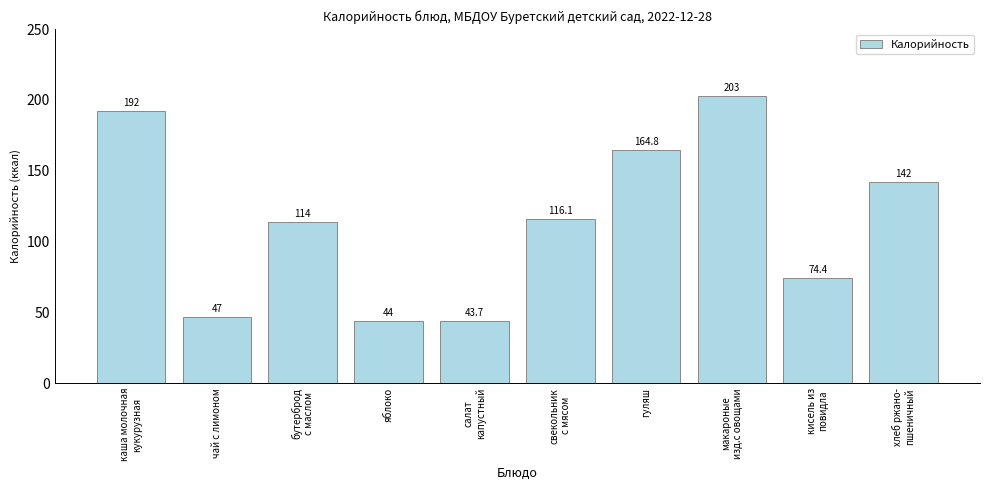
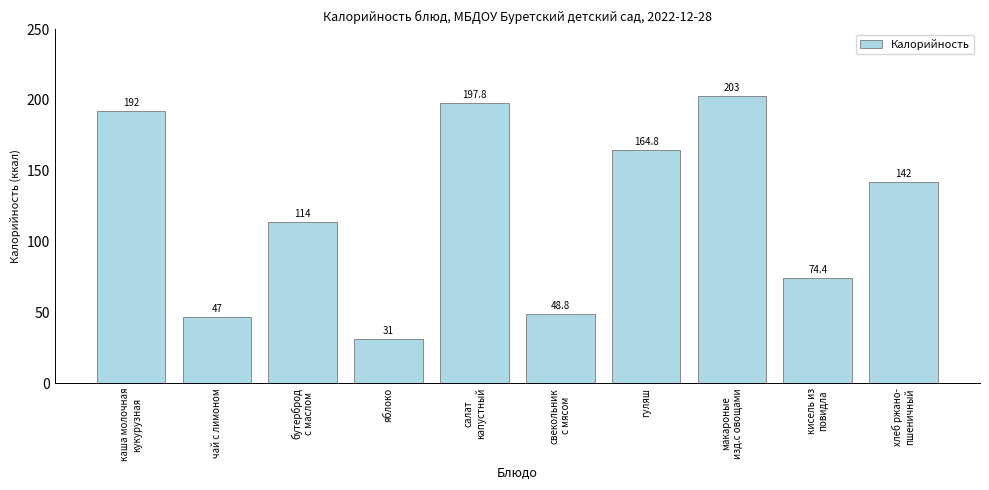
  {
    "каша молочная кукурузная": 192,
    "чай с лимоном": 47,
    "бутерброд с маслом": 114,
-   "яблоко": 44,
-   "салат капустный": 43.7,
-   "свекольник с мясом": 116.1,
+   "яблоко": 31,
+   "салат капустный": 197.8,
+   "свекольник с мясом": 48.8,
    "гуляш": 164.8,
    "макароные изд.с овощами": 203,
    "кисель из повидла": 74.4,
    "хлеб ржано- пшеничный": 142
  }
